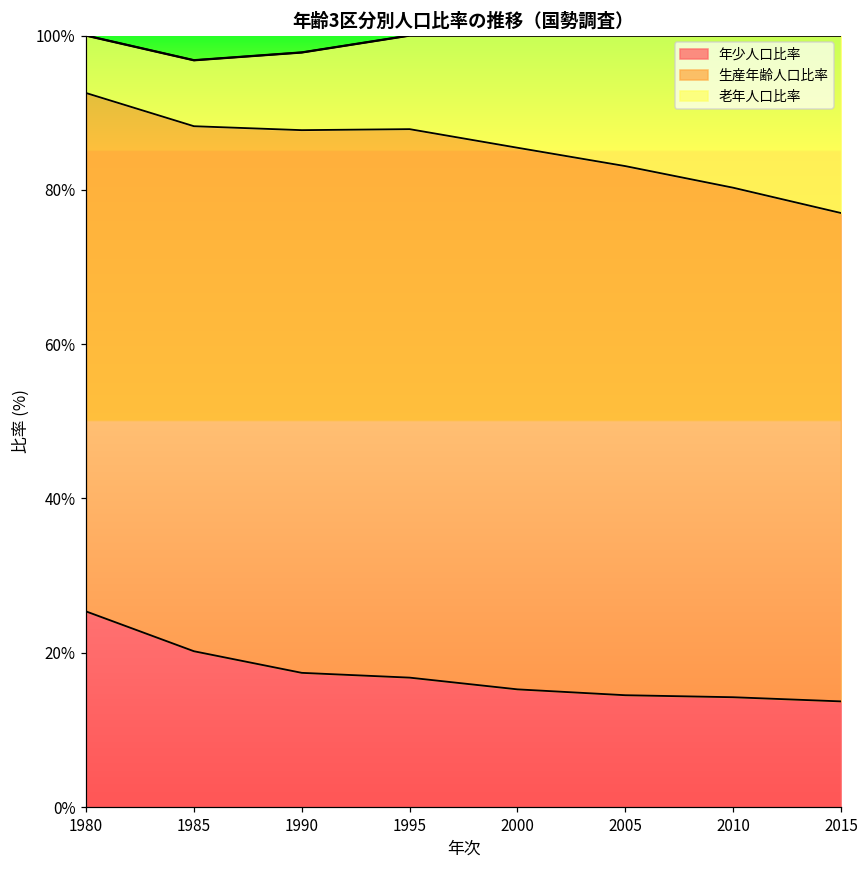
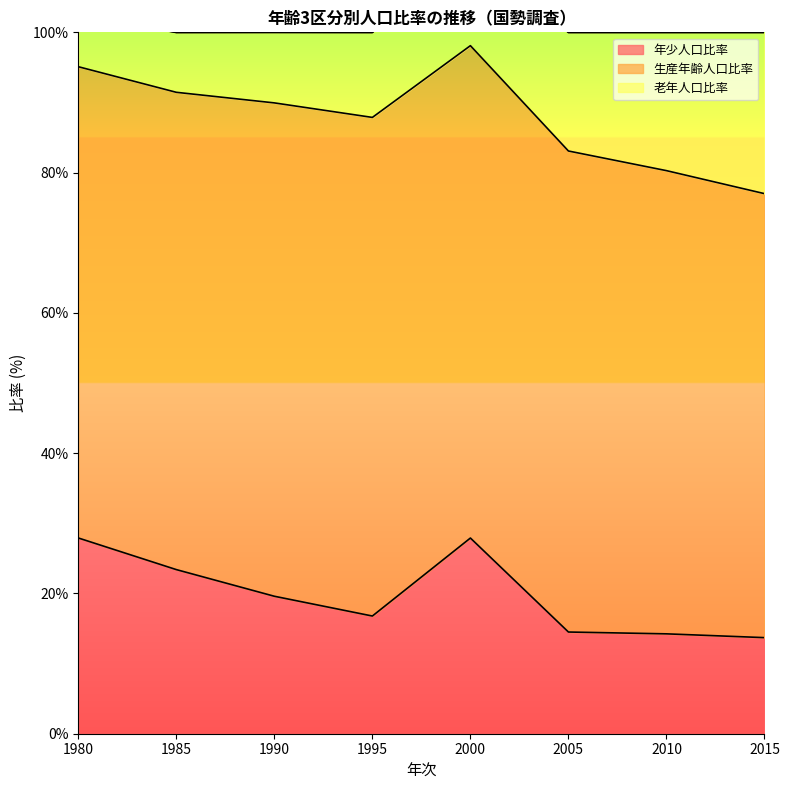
  {
    "年少人口比率": {
-     "1980": "25%",
-     "1985": "20%",
-     "1990": "17%",
+     "1980": "28%",
+     "1985": "23%",
+     "1990": "20%",
      "1995": "17%",
-     "2000": "15%",
+     "2000": "28%",
      "2005": "15%",
      "2010": "14%",
      "2015": "14%"
    },
    "生産年齢人口比率": {
      "1980": "67%",
      "1985": "68%",
      "1990": "70%",
      "1995": "71%",
      "2000": "70%",
      "2005": "69%",
      "2010": "66%",
      "2015": "63%"
    },
    "老年人口比率": {
      "1985": "9%",
      "1990": "10%",
      "1995": "12%",
      "2005": "17%",
      "2010": "20%",
      "2015": "23%"
    }
  }
